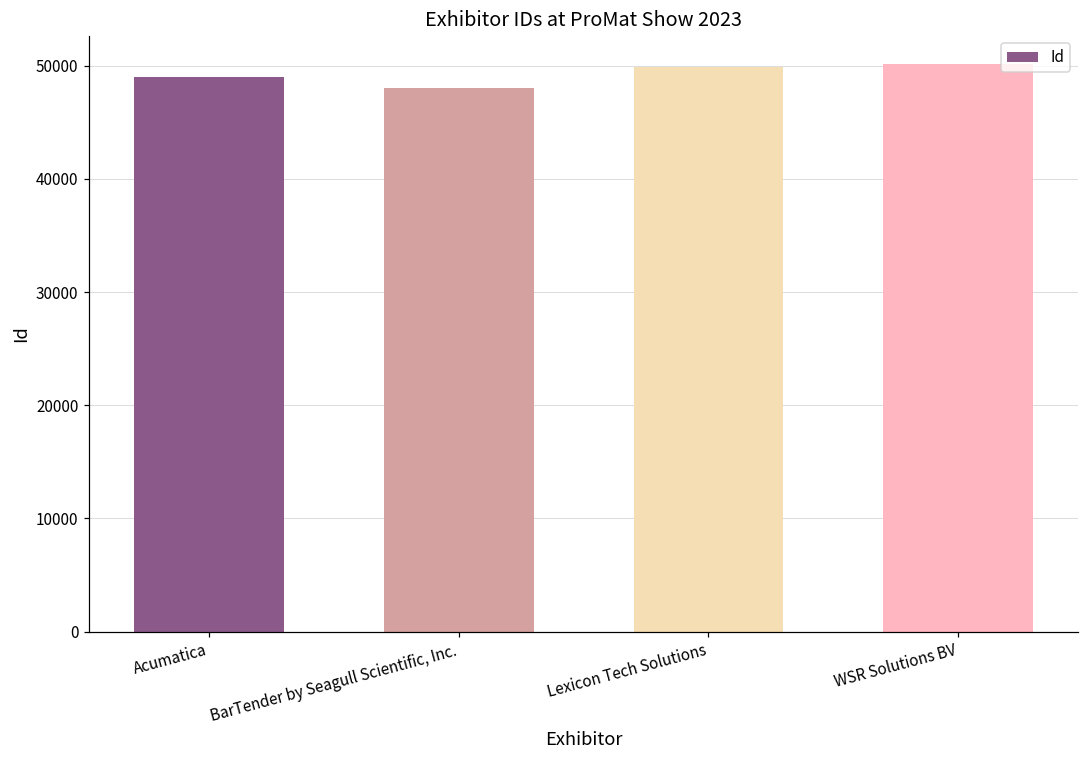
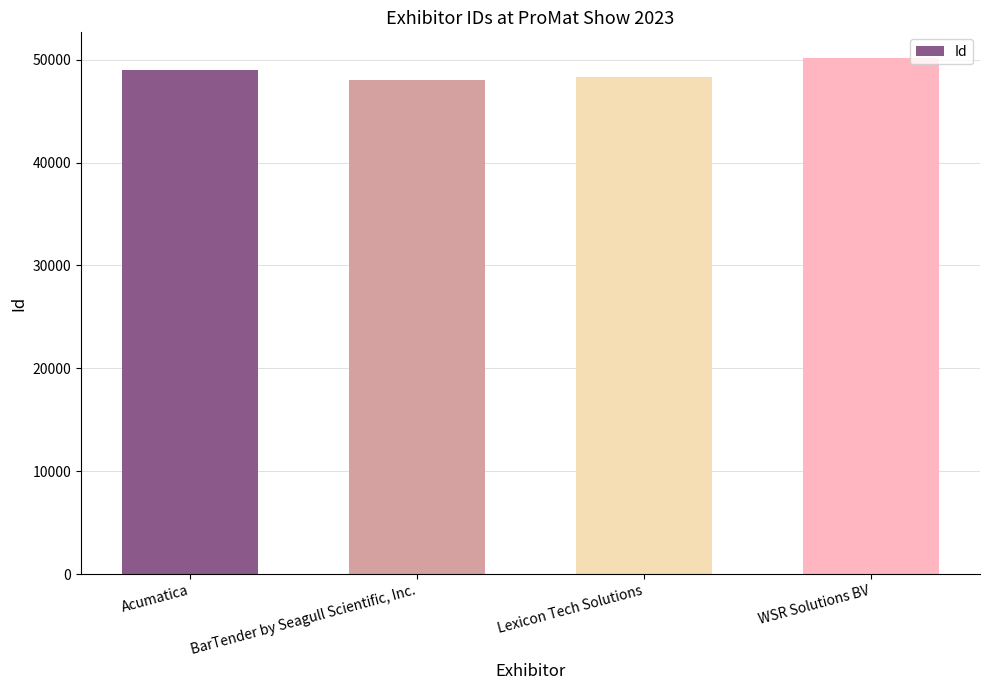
  {
    "Acumatica": 49000,
    "BarTender by Seagull Scientific, Inc.": 48000,
-   "Lexicon Tech Solutions": 49900,
+   "Lexicon Tech Solutions": 48400,
    "WSR Solutions BV": 50100
  }
